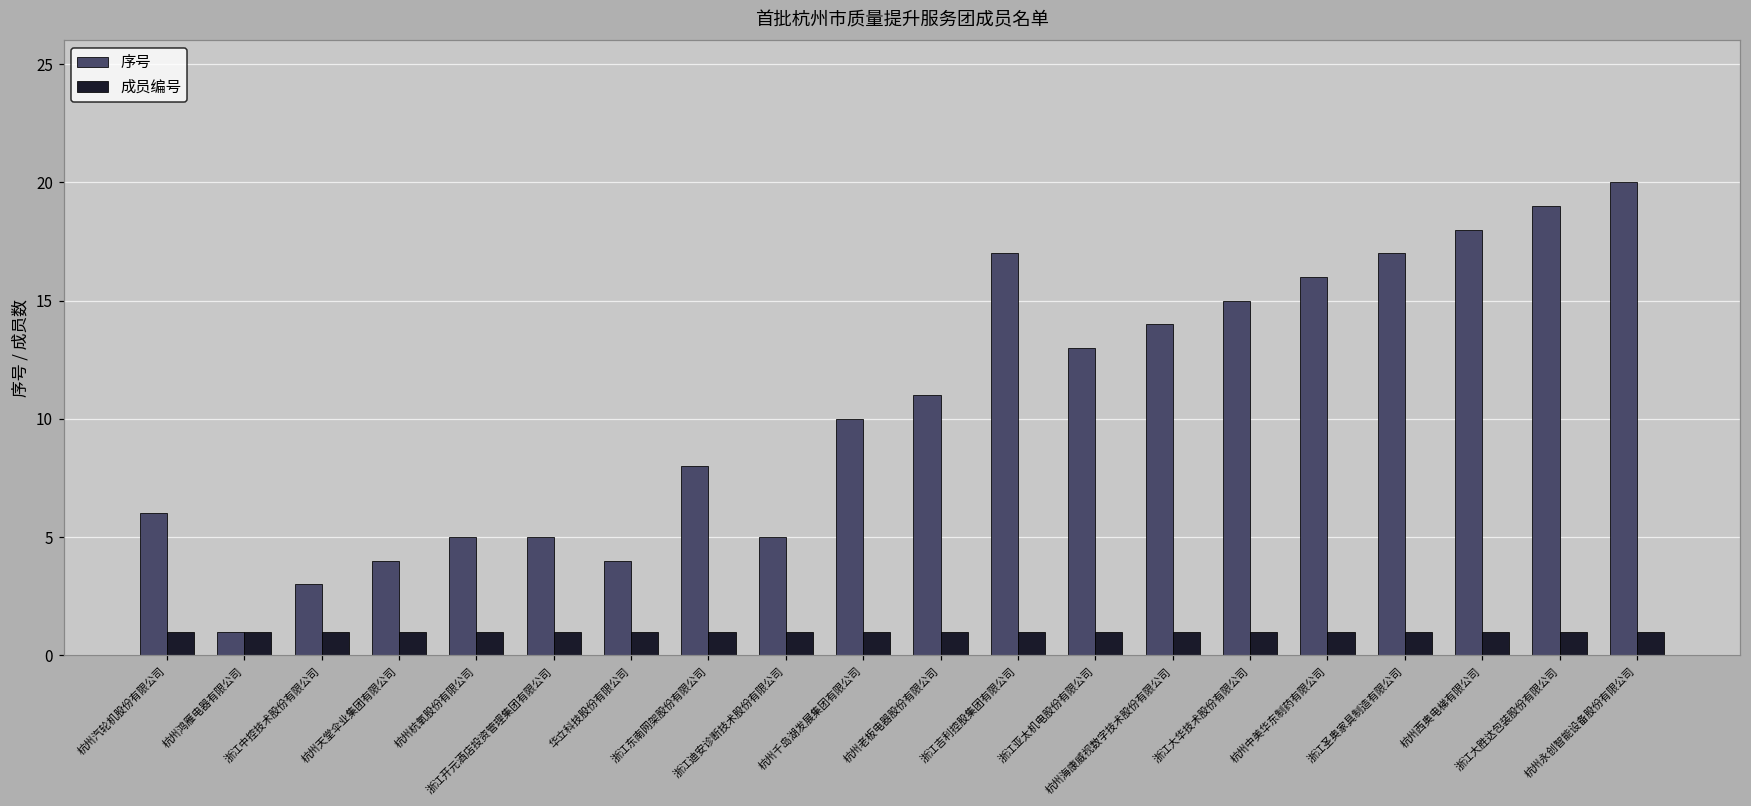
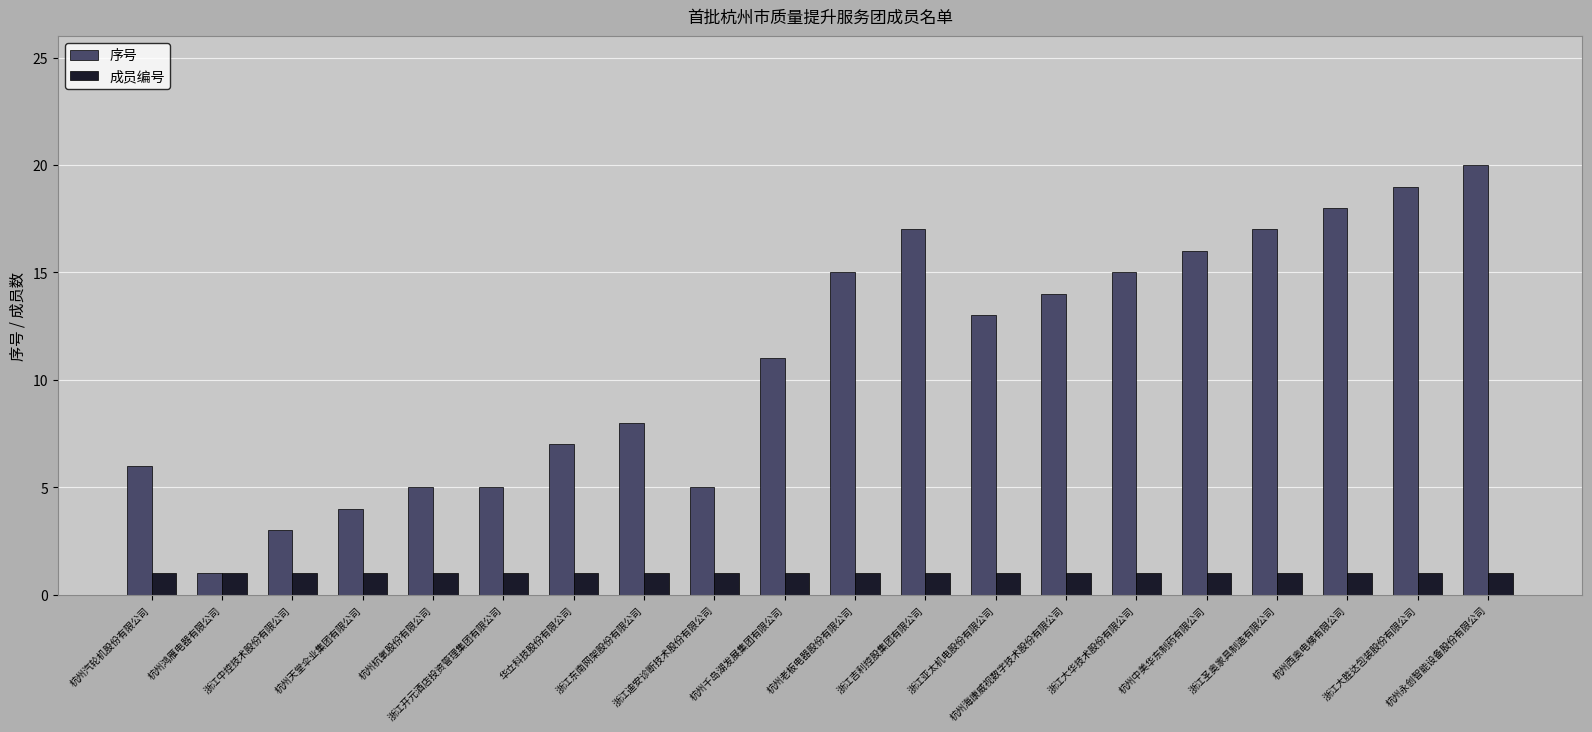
  {
    "序号": {
      "杭州汽轮机股份有限公司": 6,
      "杭州鸿雁电器有限公司": 1,
      "浙江中控技术股份有限公司": 3,
      "杭州天堂伞业集团有限公司": 4,
      "杭州杭氧股份有限公司": 5,
      "浙江开元酒店投资管理集团有限公司": 5,
-     "华立科技股份有限公司": 4,
+     "华立科技股份有限公司": 7,
      "浙江东南网架股份有限公司": 8,
      "浙江迪安诊断技术股份有限公司": 5,
-     "杭州千岛湖发展集团有限公司": 10,
-     "杭州老板电器股份有限公司": 11,
+     "杭州千岛湖发展集团有限公司": 11,
+     "杭州老板电器股份有限公司": 15,
      "浙江吉利控股集团有限公司": 17,
      "浙江亚太机电股份有限公司": 13,
      "杭州海康威视数字技术股份有限公司": 14,
      "浙江大华技术股份有限公司": 15,
      "杭州中美华东制药有限公司": 16,
      "浙江圣奥家具制造有限公司": 17,
      "杭州西奥电梯有限公司": 18,
      "浙江大胜达包装股份有限公司": 19,
      "杭州永创智能设备股份有限公司": 20
    },
    "成员编号": {
      "杭州汽轮机股份有限公司": 1,
      "杭州鸿雁电器有限公司": 1,
      "浙江中控技术股份有限公司": 1,
      "杭州天堂伞业集团有限公司": 1,
      "杭州杭氧股份有限公司": 1,
      "浙江开元酒店投资管理集团有限公司": 1,
      "华立科技股份有限公司": 1,
      "浙江东南网架股份有限公司": 1,
      "浙江迪安诊断技术股份有限公司": 1,
      "杭州千岛湖发展集团有限公司": 1,
      "杭州老板电器股份有限公司": 1,
      "浙江吉利控股集团有限公司": 1,
      "浙江亚太机电股份有限公司": 1,
      "杭州海康威视数字技术股份有限公司": 1,
      "浙江大华技术股份有限公司": 1,
      "杭州中美华东制药有限公司": 1,
      "浙江圣奥家具制造有限公司": 1,
      "杭州西奥电梯有限公司": 1,
      "浙江大胜达包装股份有限公司": 1,
      "杭州永创智能设备股份有限公司": 1
    }
  }
